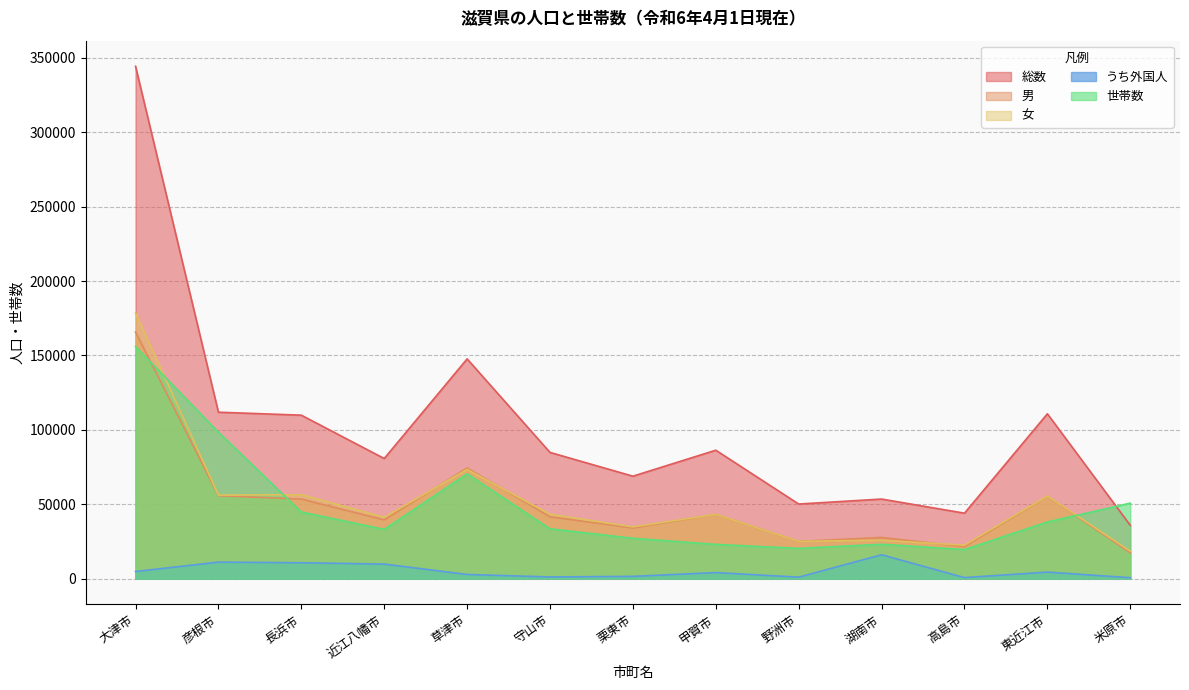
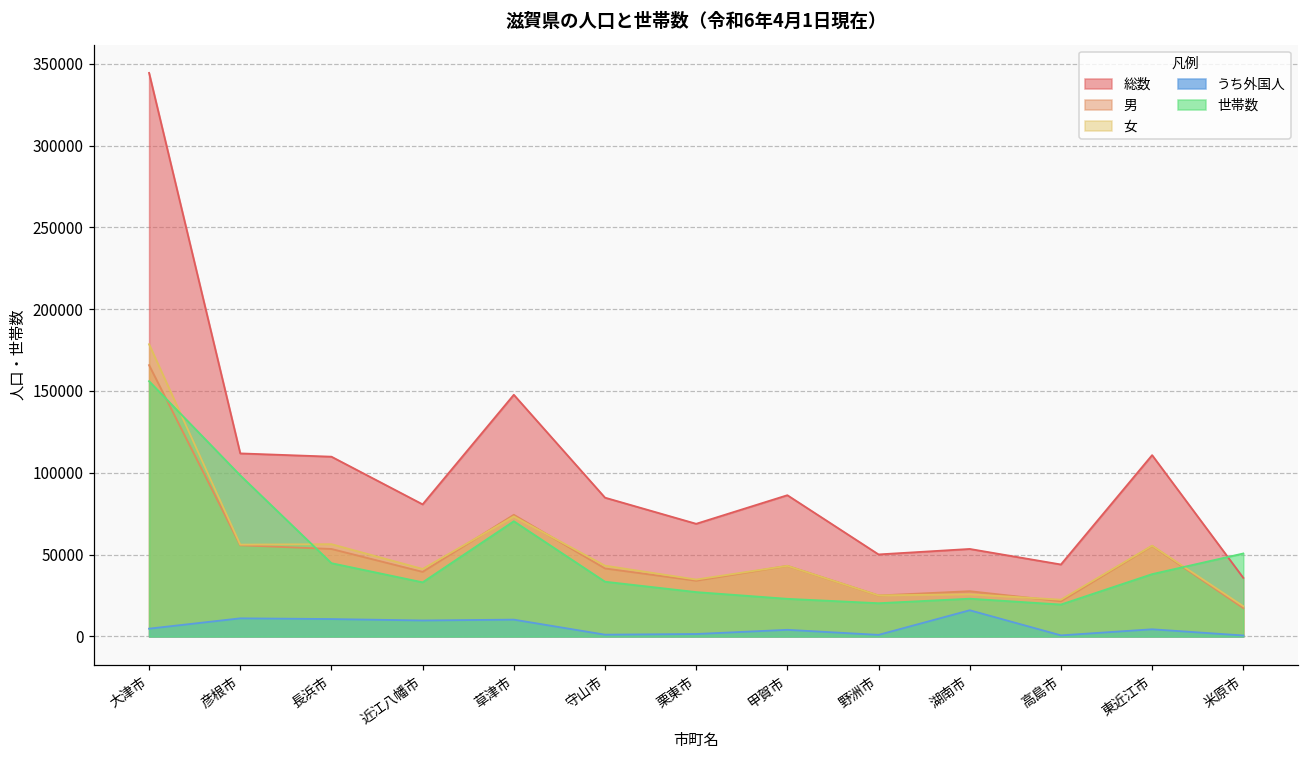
  {
    "うち外国人": {
      "大津市": 5000,
      "彦根市": 11000,
      "長浜市": 11000,
      "近江八幡市": 10000,
-     "草津市": 3000,
+     "草津市": 10000,
      "守山市": 1000,
      "栗東市": 2000,
      "甲賀市": 4000,
      "野洲市": 1000,
      "湖南市": 16000,
      "高島市": 1000,
      "東近江市": 4000,
      "米原市": 1000
    },
    "世帯数": {
      "大津市": 156000,
      "彦根市": 98000,
      "長浜市": 45000,
      "近江八幡市": 33000,
      "草津市": 70000,
      "守山市": 33000,
      "栗東市": 27000,
      "甲賀市": 23000,
      "野洲市": 20000,
      "湖南市": 23000,
      "高島市": 20000,
      "東近江市": 38000,
      "米原市": 51000
    }
  }
